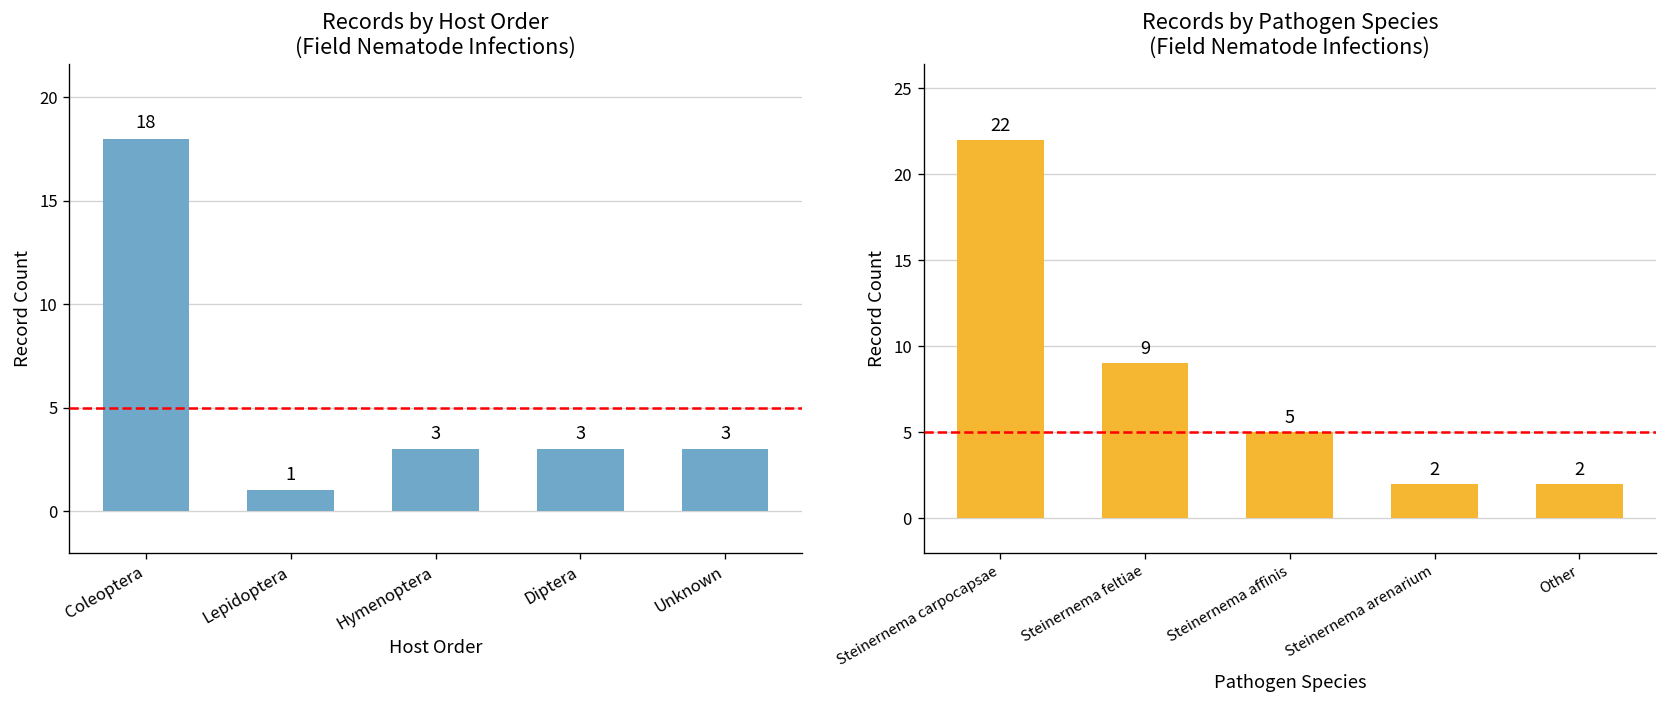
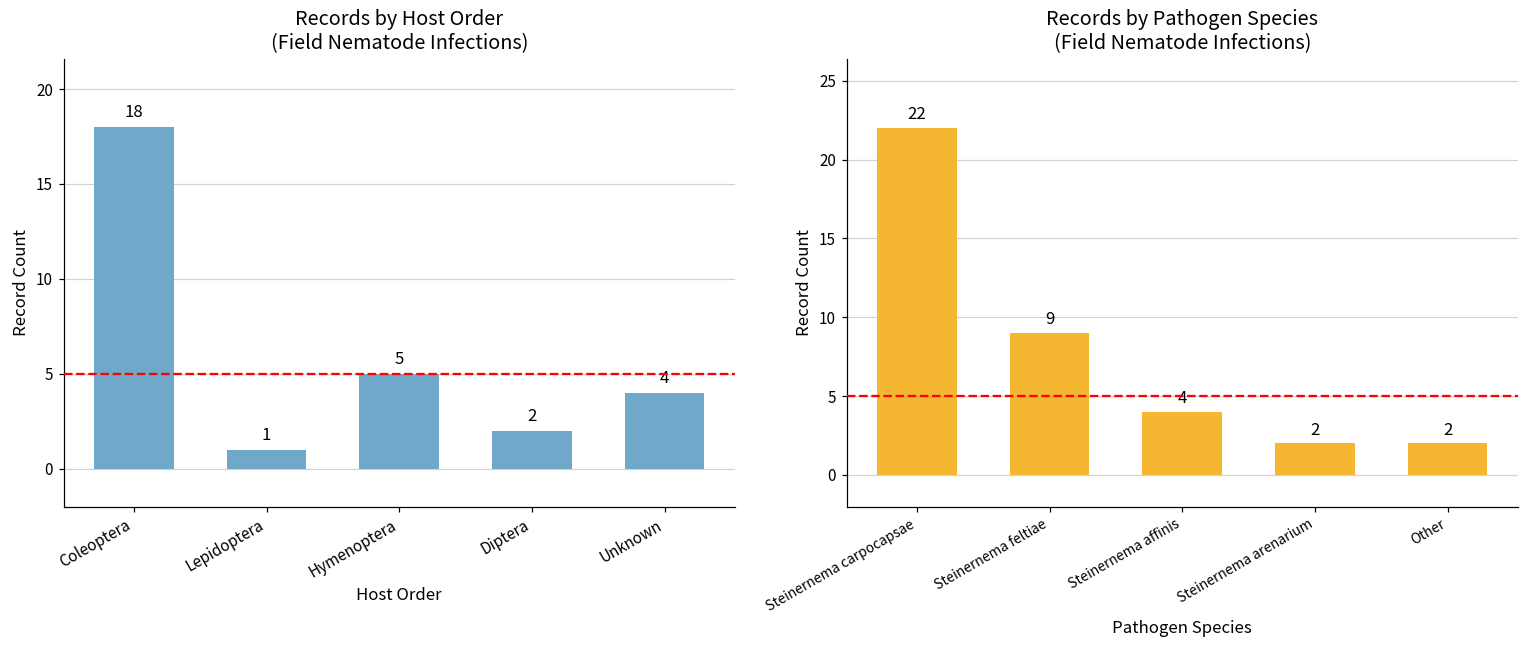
  {
    "Records by Host Order (Field Nematode Infections)": {
      "Coleoptera": 18,
      "Lepidoptera": 1,
-     "Hymenoptera": 3,
-     "Diptera": 3,
-     "Unknown": 3
+     "Hymenoptera": 5,
+     "Diptera": 2,
+     "Unknown": 4
    },
    "Records by Pathogen Species (Field Nematode Infections)": {
      "Steinernema carpocapsae": 22,
      "Steinernema feltiae": 9,
-     "Steinernema affinis": 5,
+     "Steinernema affinis": 4,
      "Steinernema arenarium": 2,
      "Other": 2
    }
  }
